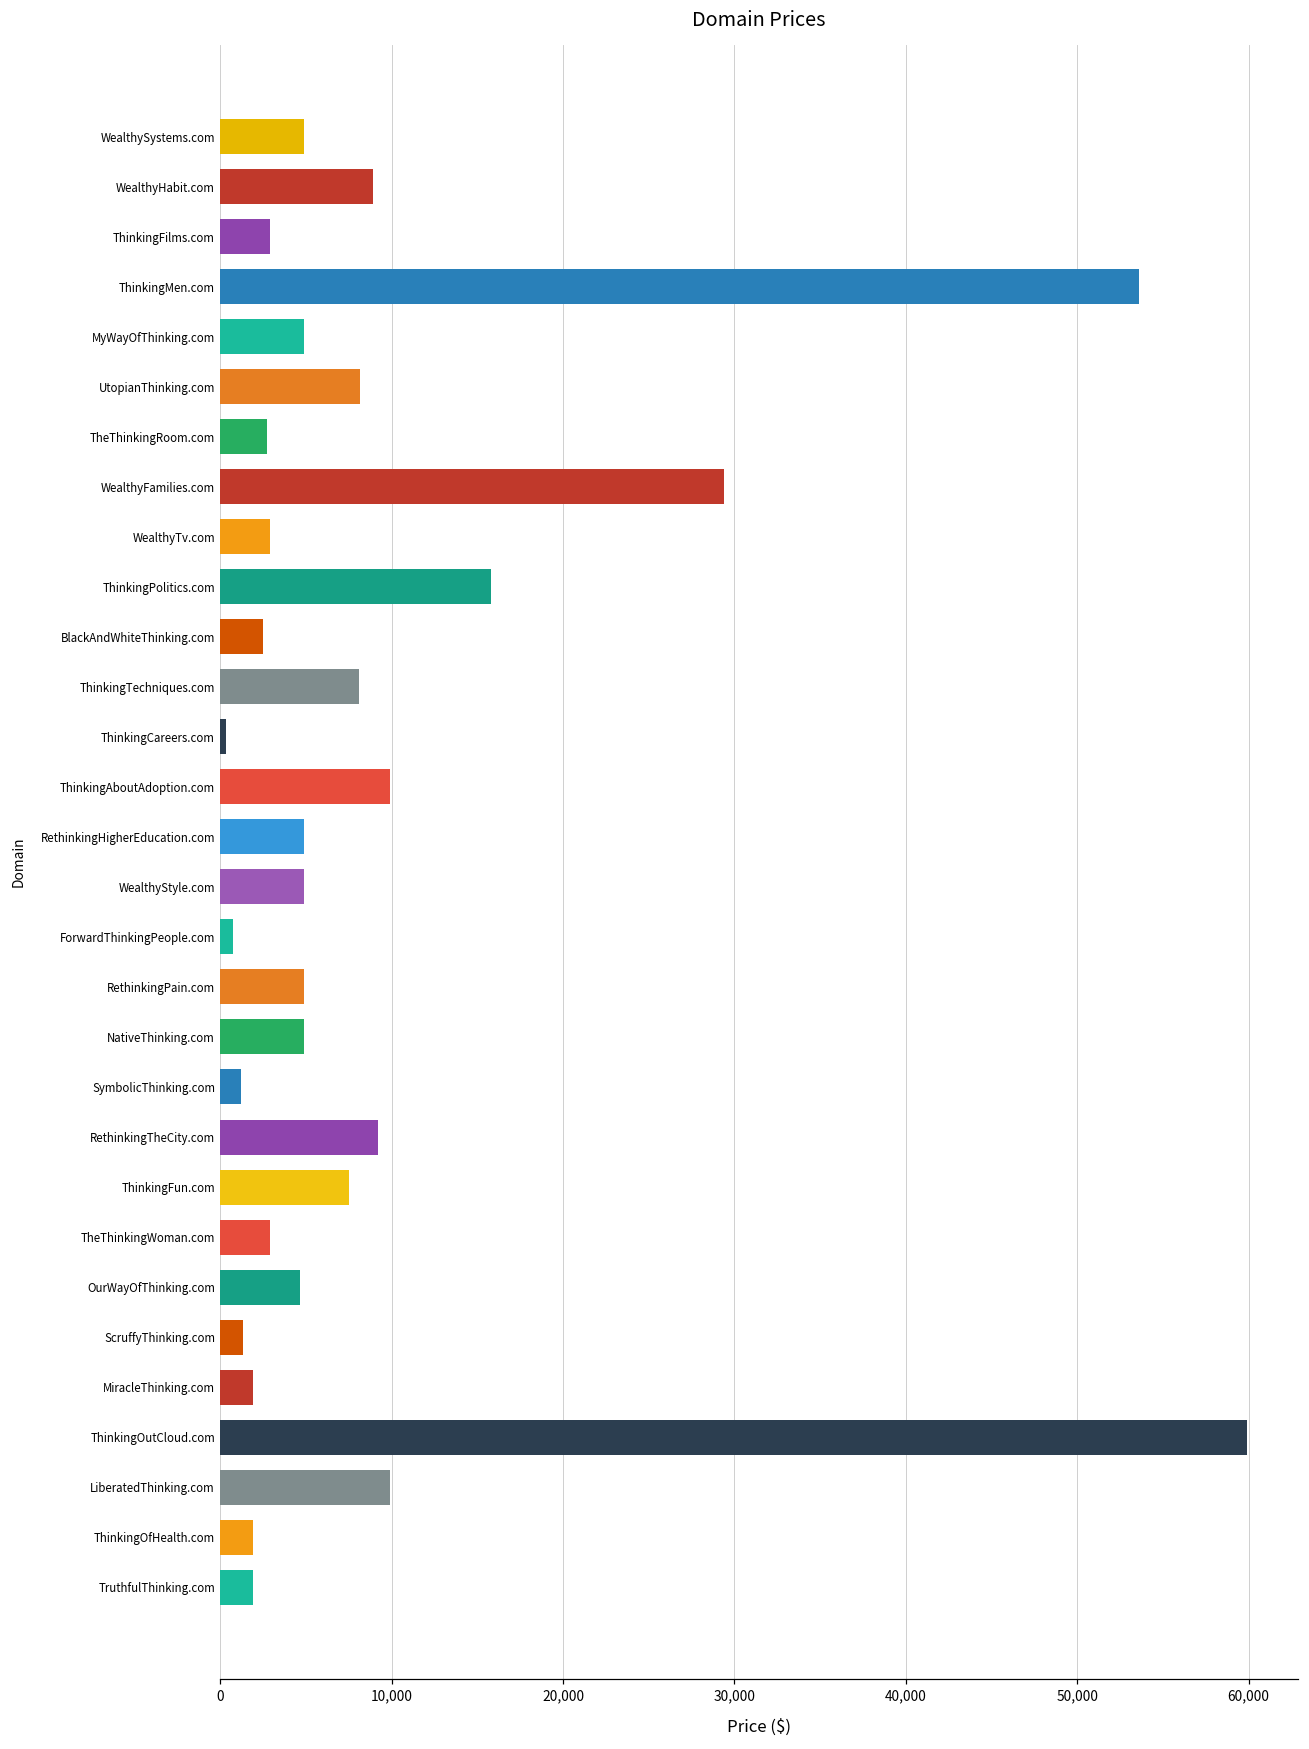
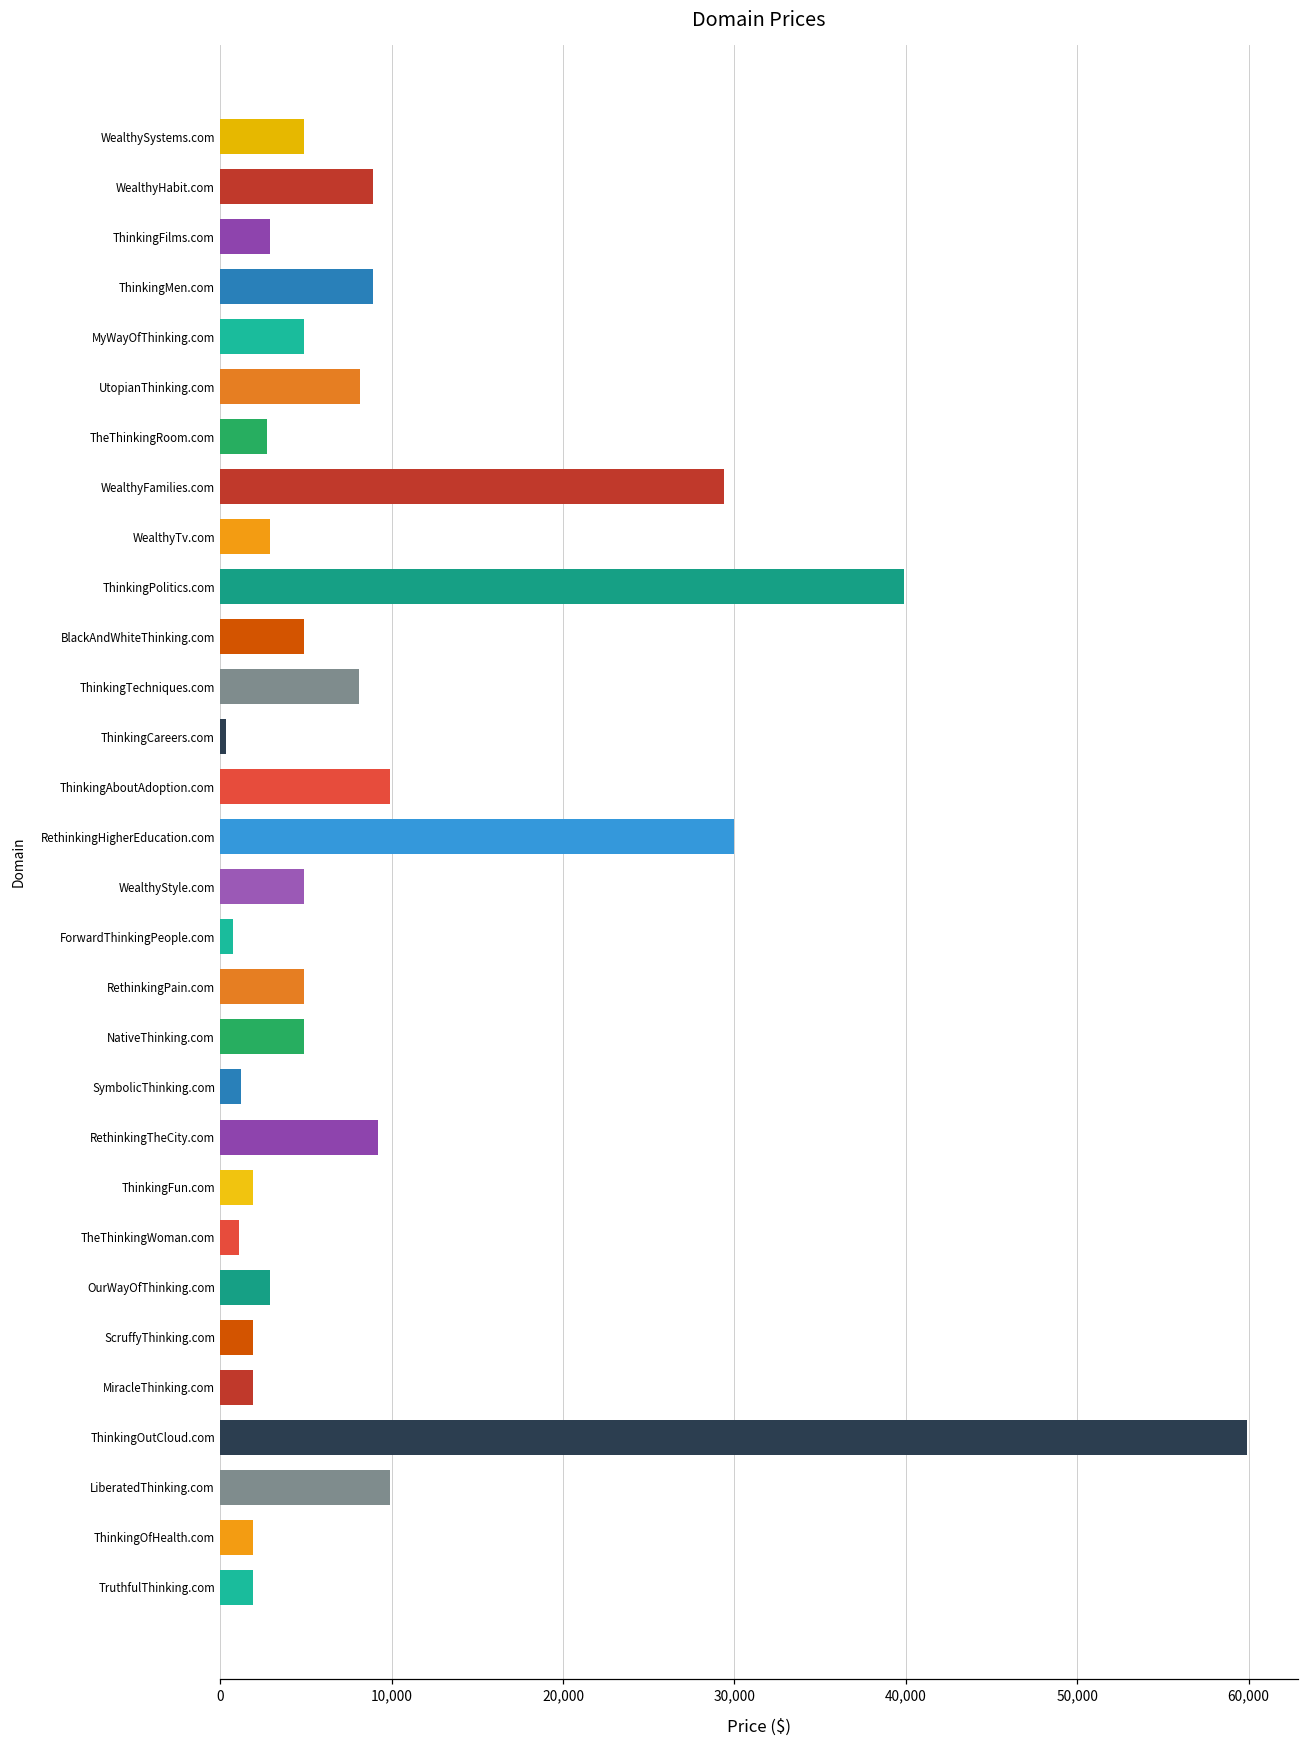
  {
    "WealthySystems.com": "4,900",
    "WealthyHabit.com": "8,900",
    "ThinkingFilms.com": "2,900",
-   "ThinkingMen.com": "53,600",
+   "ThinkingMen.com": "8,900",
    "MyWayOfThinking.com": "4,900",
    "UtopianThinking.com": "8,100",
    "TheThinkingRoom.com": "2,700",
    "WealthyFamilies.com": "29,400",
    "WealthyTv.com": "2,900",
-   "ThinkingPolitics.com": "15,800",
-   "BlackAndWhiteThinking.com": "2,500",
+   "ThinkingPolitics.com": "39,900",
+   "BlackAndWhiteThinking.com": "4,900",
    "ThinkingTechniques.com": "8,100",
    "ThinkingCareers.com": "300",
    "ThinkingAboutAdoption.com": "9,900",
-   "RethinkingHigherEducation.com": "4,900",
+   "RethinkingHigherEducation.com": "30,000",
    "WealthyStyle.com": "4,900",
    "ForwardThinkingPeople.com": "800",
    "RethinkingPain.com": "4,900",
    "NativeThinking.com": "4,900",
    "SymbolicThinking.com": "1,200",
    "RethinkingTheCity.com": "9,200",
-   "ThinkingFun.com": "7,500",
-   "TheThinkingWoman.com": "2,900",
-   "OurWayOfThinking.com": "4,600",
-   "ScruffyThinking.com": "1,300",
+   "ThinkingFun.com": "1,900",
+   "TheThinkingWoman.com": "1,100",
+   "OurWayOfThinking.com": "2,900",
+   "ScruffyThinking.com": "1,900",
    "MiracleThinking.com": "1,900",
    "ThinkingOutCloud.com": "59,900",
    "LiberatedThinking.com": "9,900",
    "ThinkingOfHealth.com": "1,900",
    "TruthfulThinking.com": "1,900"
  }
